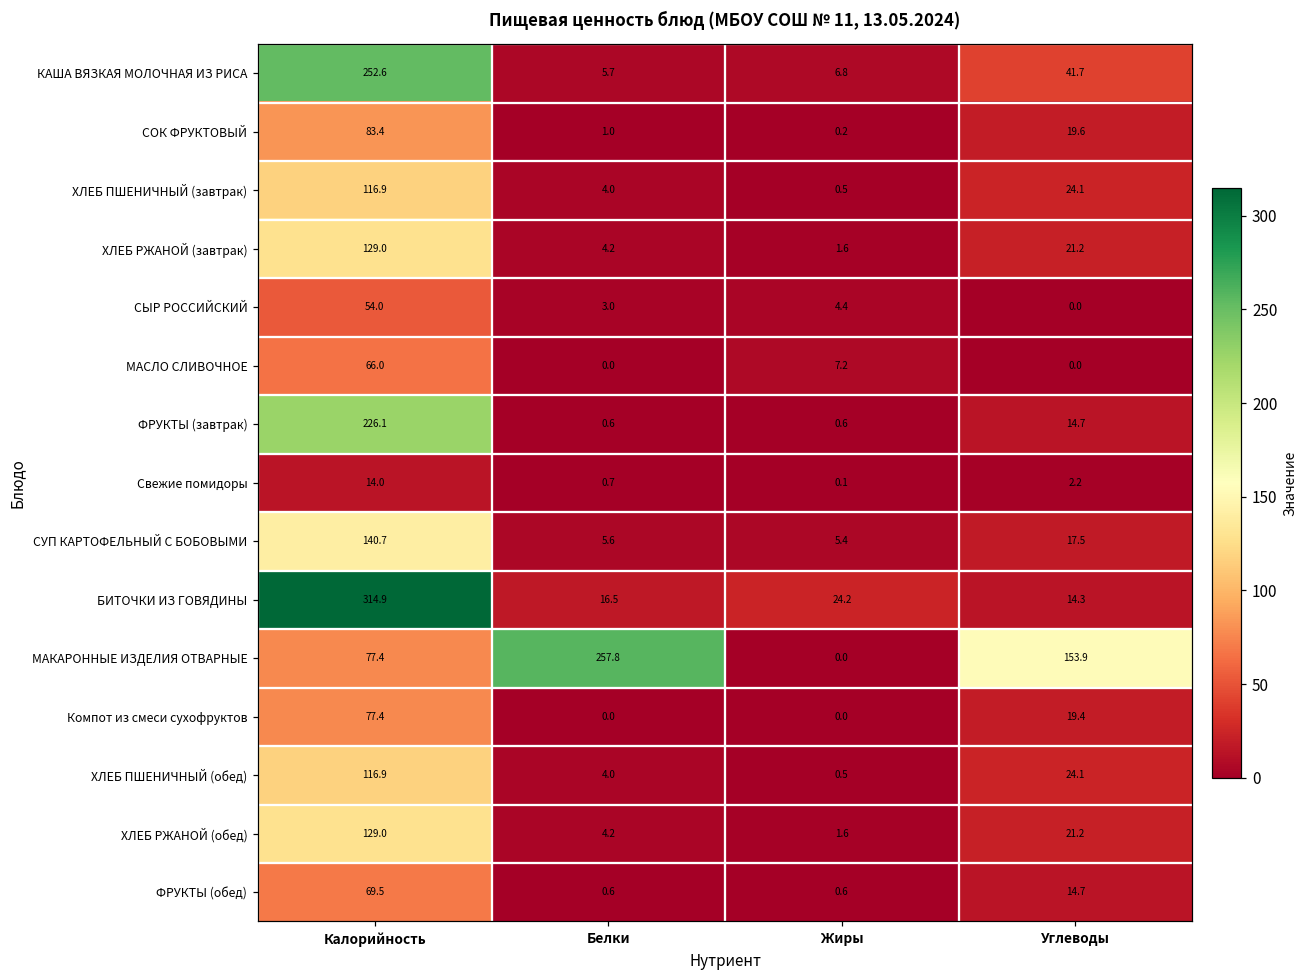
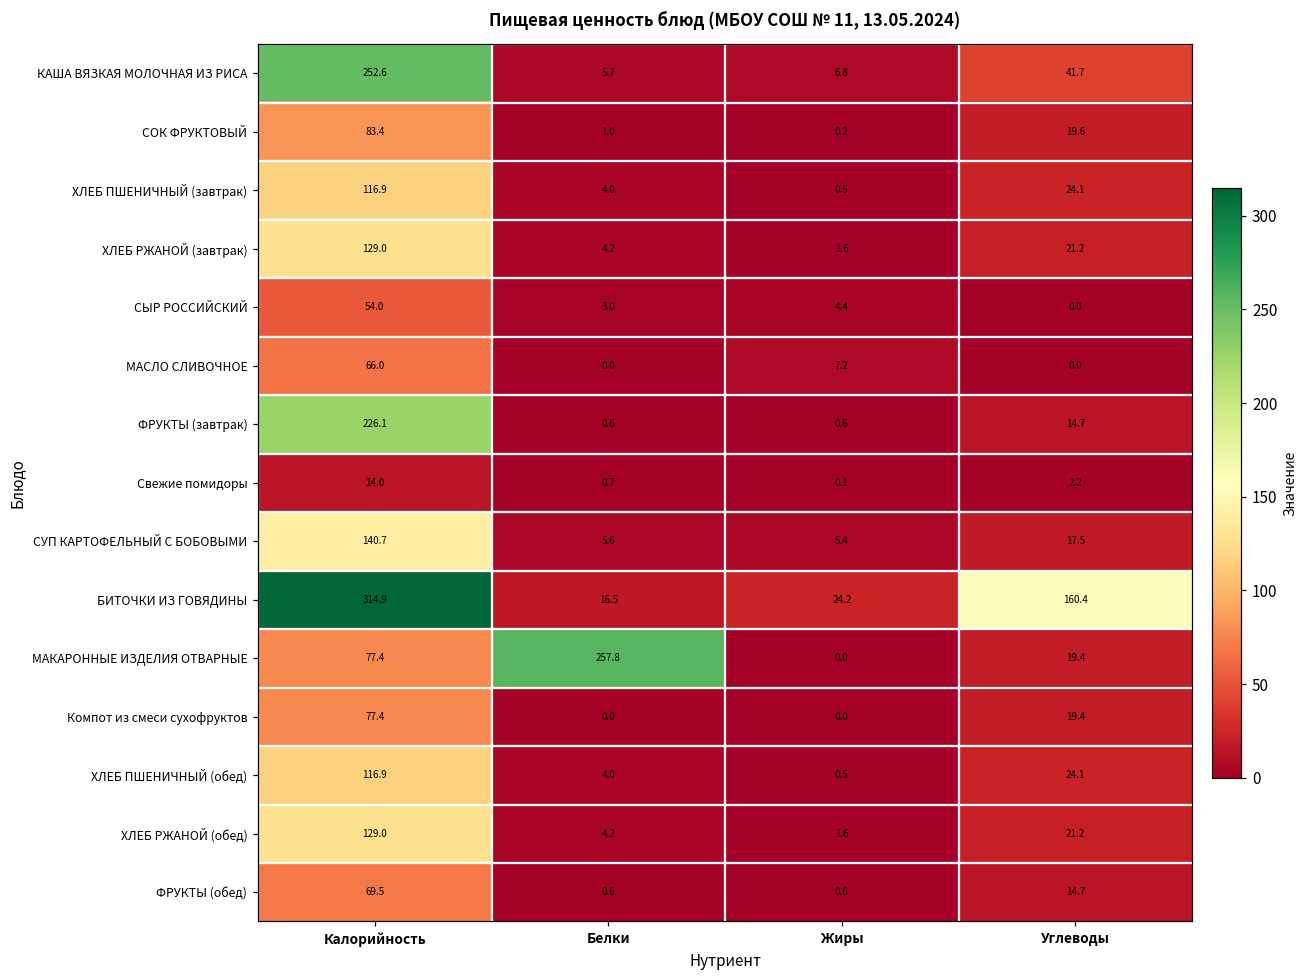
  {
    "КАША ВЯЗКАЯ МОЛОЧНАЯ ИЗ РИСА": {
      "Калорийность": 252.6,
      "Белки": 5.7,
      "Жиры": 6.8,
      "Углеводы": 41.7
    },
    "СОК ФРУКТОВЫЙ": {
      "Калорийность": 83.4,
      "Белки": 1.0,
      "Жиры": 0.2,
      "Углеводы": 19.6
    },
    "ХЛЕБ ПШЕНИЧНЫЙ (завтрак)": {
      "Калорийность": 116.9,
      "Белки": 4.0,
      "Жиры": 0.5,
      "Углеводы": 24.1
    },
    "ХЛЕБ РЖАНОЙ (завтрак)": {
      "Калорийность": 129.0,
      "Белки": 4.2,
      "Жиры": 1.6,
      "Углеводы": 21.2
    },
    "СЫР РОССИЙСКИЙ": {
      "Калорийность": 54.0,
      "Белки": 3.0,
      "Жиры": 4.4,
      "Углеводы": 0.0
    },
    "МАСЛО СЛИВОЧНОЕ": {
      "Калорийность": 66.0,
      "Белки": 0.0,
      "Жиры": 7.2,
      "Углеводы": 0.0
    },
    "ФРУКТЫ (завтрак)": {
      "Калорийность": 226.1,
      "Белки": 0.6,
      "Жиры": 0.6,
      "Углеводы": 14.7
    },
    "Свежие помидоры": {
      "Калорийность": 14.0,
      "Белки": 0.7,
      "Жиры": 0.1,
      "Углеводы": 2.2
    },
    "СУП КАРТОФЕЛЬНЫЙ С БОБОВЫМИ": {
      "Калорийность": 140.7,
      "Белки": 5.6,
      "Жиры": 5.4,
      "Углеводы": 17.5
    },
    "БИТОЧКИ ИЗ ГОВЯДИНЫ": {
      "Калорийность": 314.9,
      "Белки": 16.5,
      "Жиры": 24.2,
-     "Углеводы": 14.3
+     "Углеводы": 160.4
    },
    "МАКАРОННЫЕ ИЗДЕЛИЯ ОТВАРНЫЕ": {
      "Калорийность": 77.4,
      "Белки": 257.8,
      "Жиры": 0.0,
-     "Углеводы": 153.9
+     "Углеводы": 19.4
    },
    "Компот из смеси сухофруктов": {
      "Калорийность": 77.4,
      "Белки": 0.0,
      "Жиры": 0.0,
      "Углеводы": 19.4
    },
    "ХЛЕБ ПШЕНИЧНЫЙ (обед)": {
      "Калорийность": 116.9,
      "Белки": 4.0,
      "Жиры": 0.5,
      "Углеводы": 24.1
    },
    "ХЛЕБ РЖАНОЙ (обед)": {
      "Калорийность": 129.0,
      "Белки": 4.2,
      "Жиры": 1.6,
      "Углеводы": 21.2
    },
    "ФРУКТЫ (обед)": {
      "Калорийность": 69.5,
      "Белки": 0.6,
      "Жиры": 0.6,
      "Углеводы": 14.7
    }
  }
